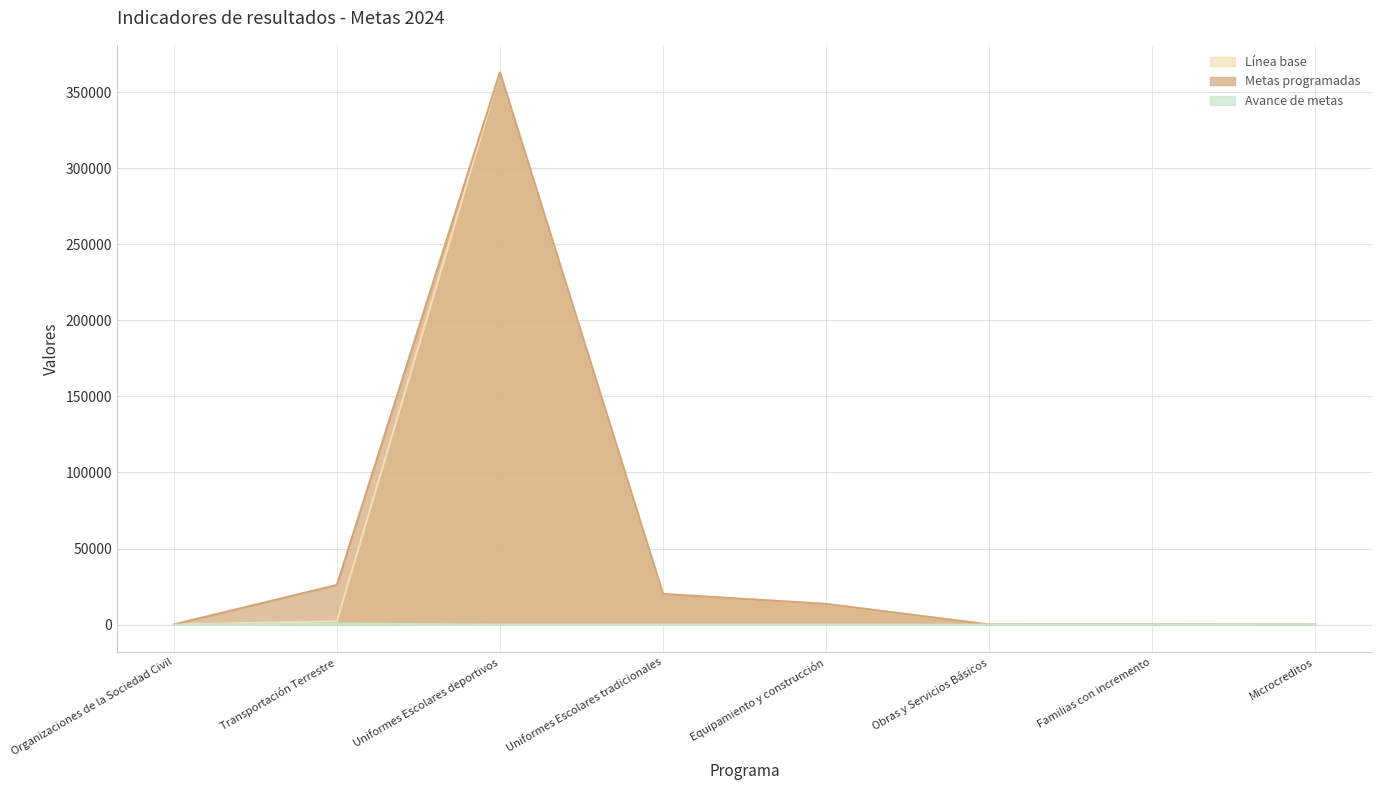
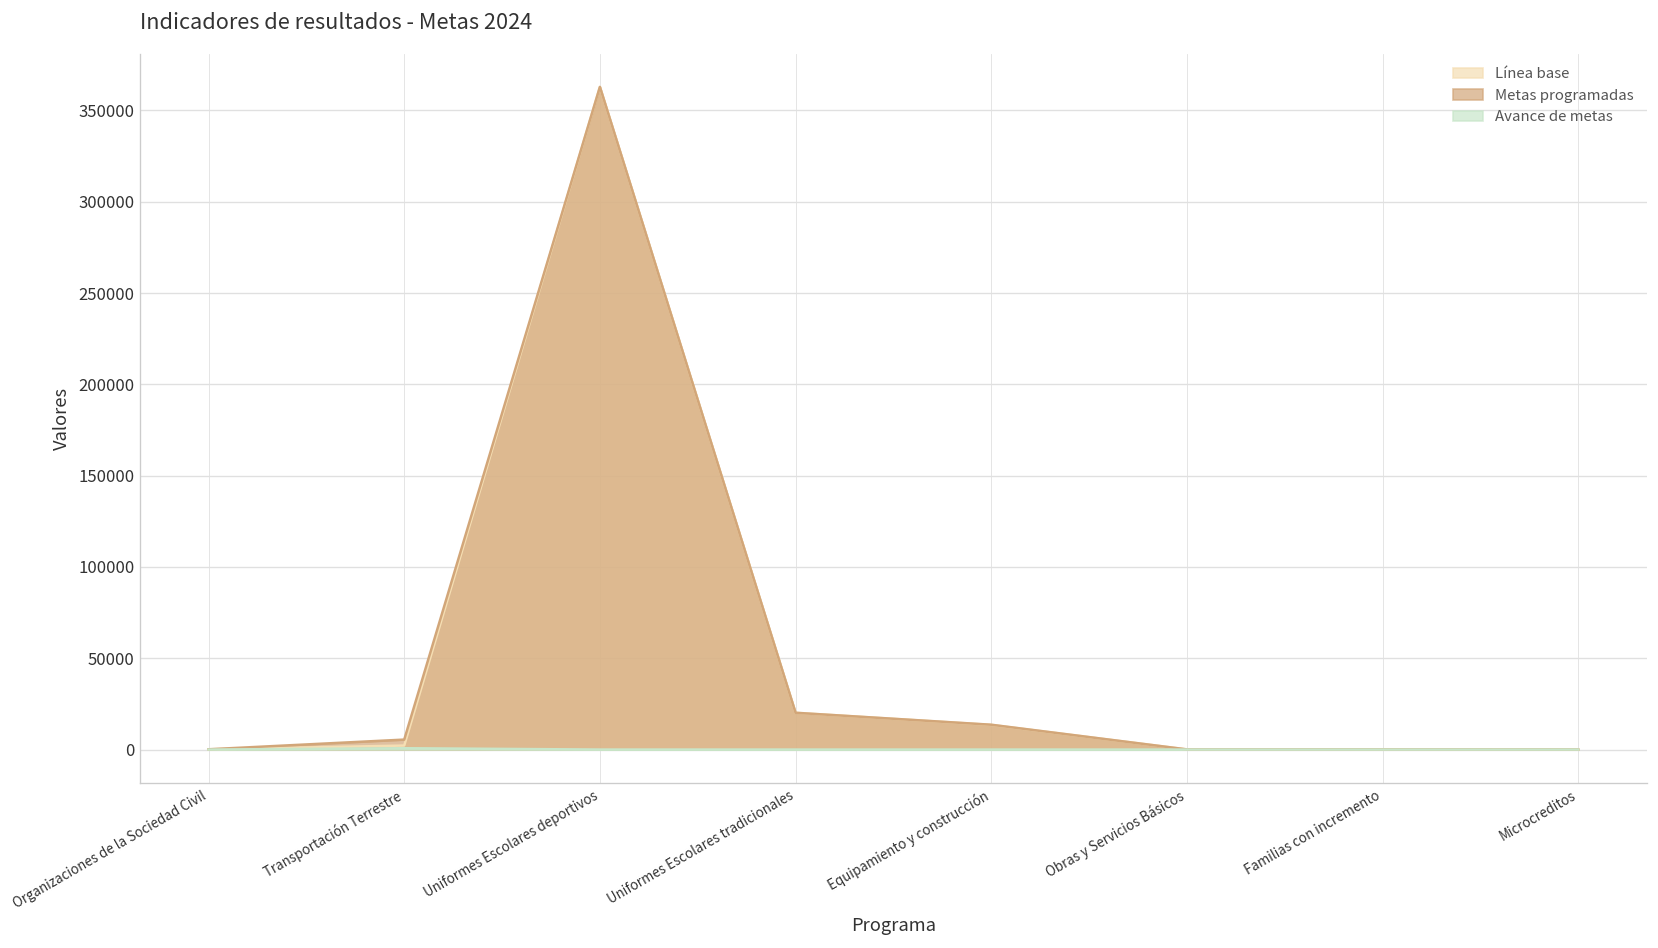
  {
    "Metas programadas": {
-     "Transportación Terrestre": 26000
+     "Transportación Terrestre": 5000
    }
  }
